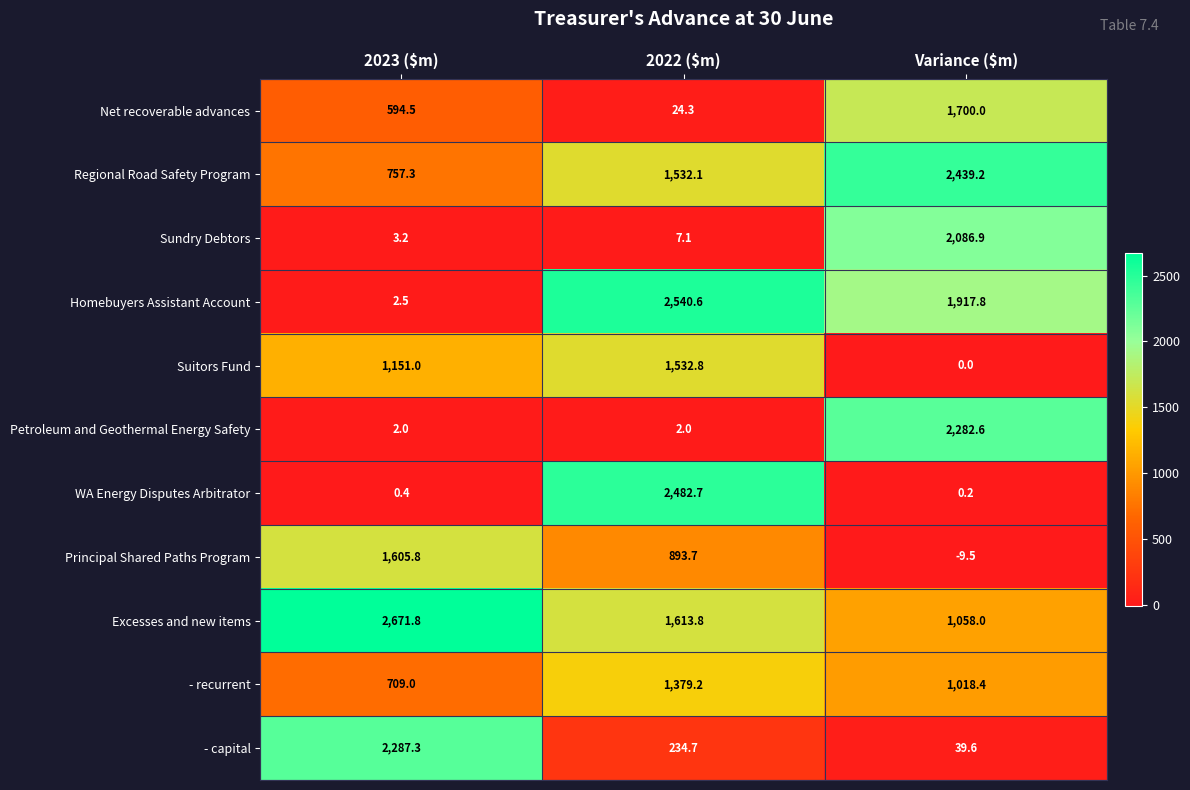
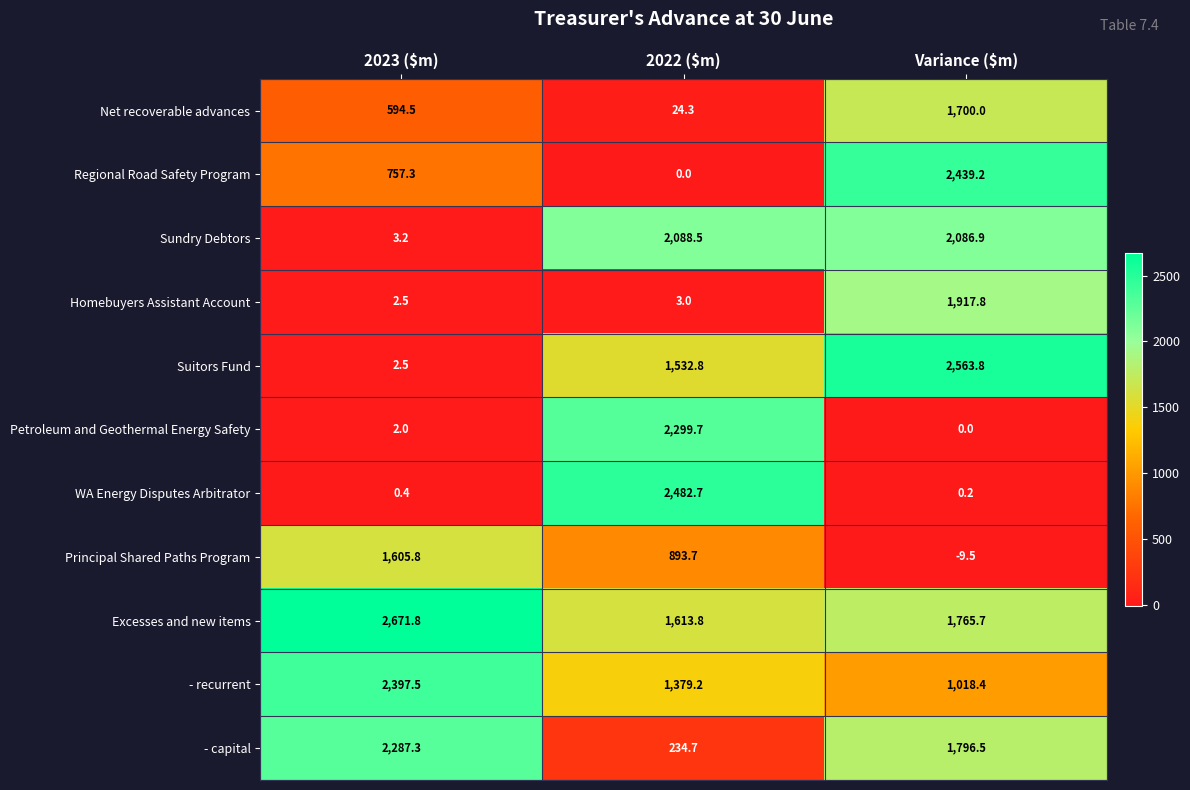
  {
    "Net recoverable advances": {
      "2023 ($m)": "594.5",
      "2022 ($m)": "24.3",
      "Variance ($m)": "1,700.0"
    },
    "Regional Road Safety Program": {
      "2023 ($m)": "757.3",
-     "2022 ($m)": "1,532.1",
+     "2022 ($m)": "0.0",
      "Variance ($m)": "2,439.2"
    },
    "Sundry Debtors": {
      "2023 ($m)": "3.2",
-     "2022 ($m)": "7.1",
+     "2022 ($m)": "2,088.5",
      "Variance ($m)": "2,086.9"
    },
    "Homebuyers Assistant Account": {
      "2023 ($m)": "2.5",
-     "2022 ($m)": "2,540.6",
+     "2022 ($m)": "3.0",
      "Variance ($m)": "1,917.8"
    },
    "Suitors Fund": {
-     "2023 ($m)": "1,151.0",
+     "2023 ($m)": "2.5",
      "2022 ($m)": "1,532.8",
-     "Variance ($m)": "0.0"
+     "Variance ($m)": "2,563.8"
    },
    "Petroleum and Geothermal Energy Safety": {
      "2023 ($m)": "2.0",
-     "2022 ($m)": "2.0",
-     "Variance ($m)": "2,282.6"
+     "2022 ($m)": "2,299.7",
+     "Variance ($m)": "0.0"
    },
    "WA Energy Disputes Arbitrator": {
      "2023 ($m)": "0.4",
      "2022 ($m)": "2,482.7",
      "Variance ($m)": "0.2"
    },
    "Principal Shared Paths Program": {
      "2023 ($m)": "1,605.8",
      "2022 ($m)": "893.7",
      "Variance ($m)": "-9.5"
    },
    "Excesses and new items": {
      "2023 ($m)": "2,671.8",
      "2022 ($m)": "1,613.8",
-     "Variance ($m)": "1,058.0"
+     "Variance ($m)": "1,765.7"
    },
    "- recurrent": {
-     "2023 ($m)": "709.0",
+     "2023 ($m)": "2,397.5",
      "2022 ($m)": "1,379.2",
      "Variance ($m)": "1,018.4"
    },
    "- capital": {
      "2023 ($m)": "2,287.3",
      "2022 ($m)": "234.7",
-     "Variance ($m)": "39.6"
+     "Variance ($m)": "1,796.5"
    }
  }
